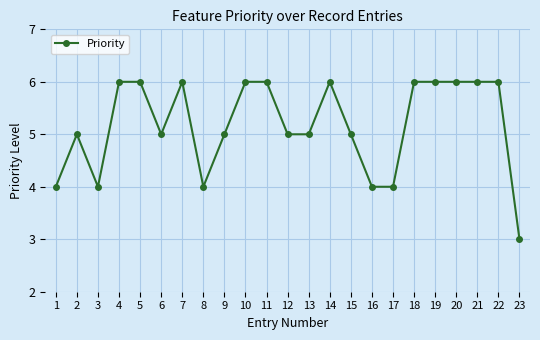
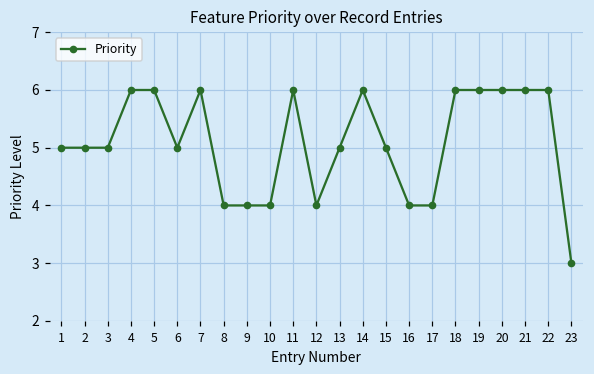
  {
-   "1": 4,
+   "1": 5,
    "2": 5,
-   "3": 4,
+   "3": 5,
    "4": 6,
    "5": 6,
    "6": 5,
    "7": 6,
    "8": 4,
-   "9": 5,
-   "10": 6,
+   "9": 4,
+   "10": 4,
    "11": 6,
-   "12": 5,
+   "12": 4,
    "13": 5,
    "14": 6,
    "15": 5,
    "16": 4,
    "17": 4,
    "18": 6,
    "19": 6,
    "20": 6,
    "21": 6,
    "22": 6,
    "23": 3
  }
